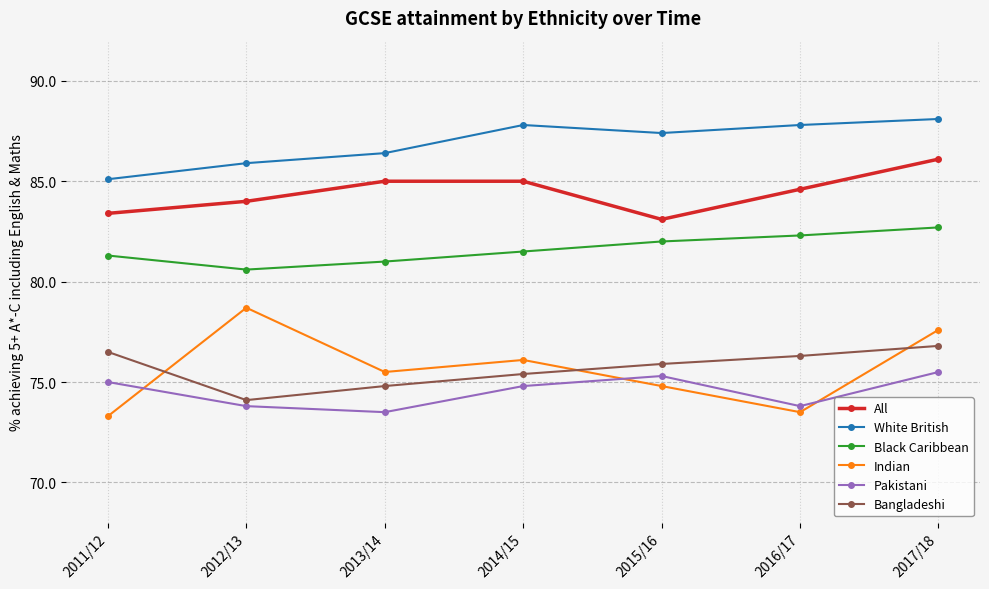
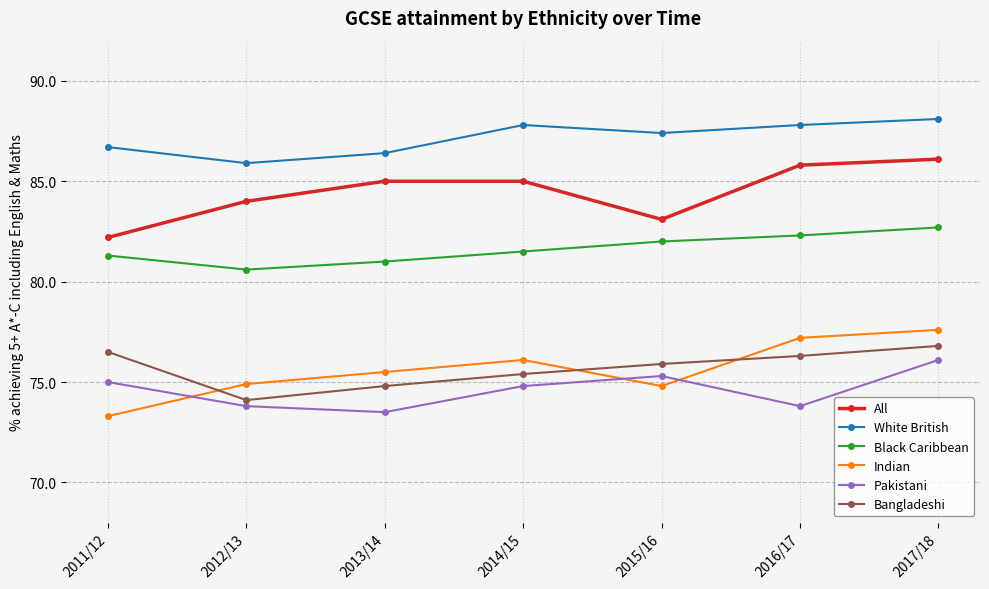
  {
    "All": {
-     "2011/12": 83.4,
+     "2011/12": 82.2,
      "2012/13": 84.0,
      "2013/14": 85.0,
      "2014/15": 85.0,
      "2015/16": 83.1,
-     "2016/17": 84.6,
+     "2016/17": 85.8,
      "2017/18": 86.1
    },
    "White British": {
-     "2011/12": 85.1,
+     "2011/12": 86.7,
      "2012/13": 85.9,
      "2013/14": 86.4,
      "2014/15": 87.8,
      "2015/16": 87.4,
      "2016/17": 87.8,
      "2017/18": 88.1
    },
    "Black Caribbean": {
      "2011/12": 81.3,
      "2012/13": 80.6,
      "2013/14": 81.0,
      "2014/15": 81.5,
      "2015/16": 82.0,
      "2016/17": 82.3,
      "2017/18": 82.7
    },
    "Indian": {
      "2011/12": 73.3,
-     "2012/13": 78.7,
+     "2012/13": 74.9,
      "2013/14": 75.5,
      "2014/15": 76.1,
      "2015/16": 74.8,
-     "2016/17": 73.5,
+     "2016/17": 77.2,
      "2017/18": 77.6
    },
    "Pakistani": {
      "2011/12": 75.0,
      "2012/13": 73.8,
      "2013/14": 73.5,
      "2014/15": 74.8,
      "2015/16": 75.3,
      "2016/17": 73.8,
-     "2017/18": 75.5
+     "2017/18": 76.1
    },
    "Bangladeshi": {
      "2011/12": 76.5,
      "2012/13": 74.1,
      "2013/14": 74.8,
      "2014/15": 75.4,
      "2015/16": 75.9,
      "2016/17": 76.3,
      "2017/18": 76.8
    }
  }
